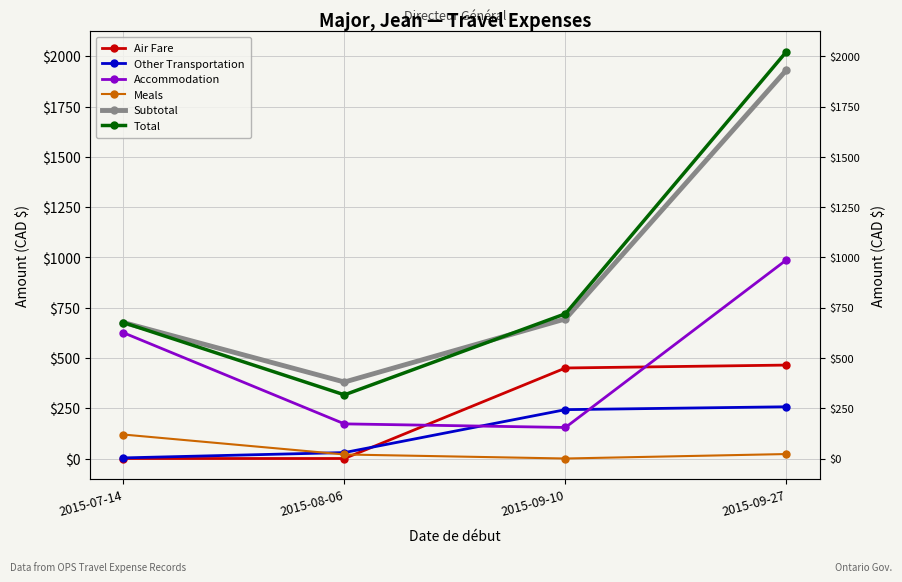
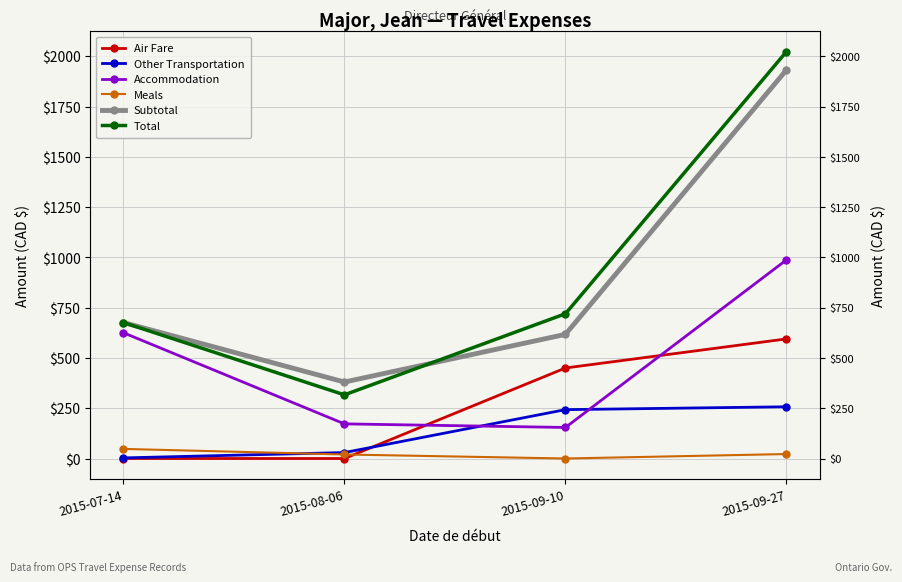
  {
    "Air Fare": {
      "2015-08-06": "$0",
      "2015-09-10": "$450",
-     "2015-09-27": "$460"
+     "2015-09-27": "$590"
    },
    "Other Transportation": {
      "2015-09-10": "$240",
      "2015-09-27": "$260"
    },
    "Accommodation": {
      "2015-07-14": "$630",
      "2015-08-06": "$170",
      "2015-09-10": "$150",
      "2015-09-27": "$990"
    },
    "Meals": {
-     "2015-07-14": "$120",
+     "2015-07-14": "$50",
      "2015-09-10": "$0",
      "2015-09-27": "$20"
    },
    "Subtotal": {
      "2015-08-06": "$380",
-     "2015-09-10": "$690",
+     "2015-09-10": "$620",
      "2015-09-27": "$1930"
    },
    "Total": {
      "2015-08-06": "$320",
      "2015-09-10": "$720",
      "2015-09-27": "$2020"
    }
  }
